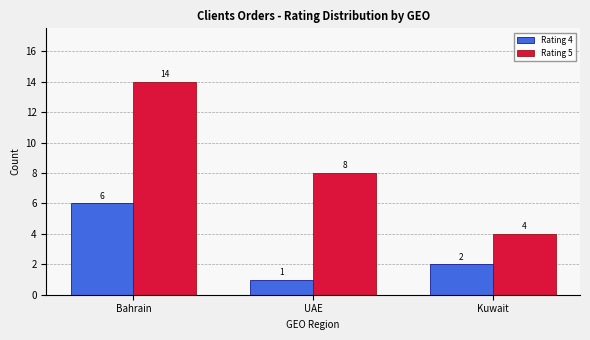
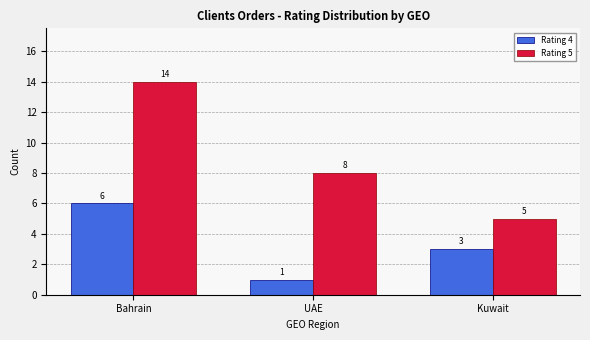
  {
    "Rating 4": {
      "Bahrain": 6,
      "UAE": 1,
-     "Kuwait": 2
+     "Kuwait": 3
    },
    "Rating 5": {
      "Bahrain": 14,
      "UAE": 8,
-     "Kuwait": 4
+     "Kuwait": 5
    }
  }
